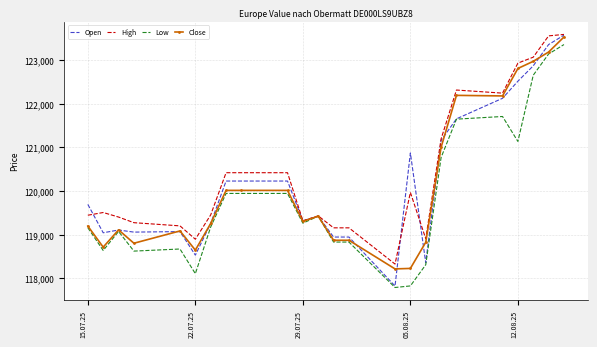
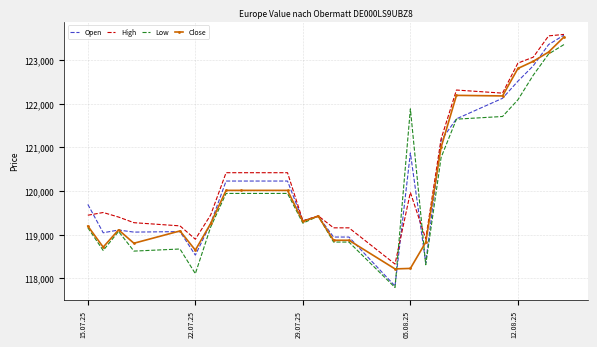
  {
    "Open": {
      "15.07.25": "119,700",
      "22.07.25": "118,500",
      "05.08.25": "120,900",
      "12.08.25": "122,500"
    },
    "High": {
      "15.07.25": "119,400",
      "22.07.25": "118,900",
      "05.08.25": "120,000",
      "12.08.25": "122,900"
    },
    "Low": {
      "22.07.25": "118,100",
-     "05.08.25": "117,800",
-     "12.08.25": "121,100"
+     "05.08.25": "121,900",
+     "12.08.25": "122,100"
    },
    "Close": {
      "22.07.25": "118,600",
      "05.08.25": "118,200",
      "12.08.25": "122,800"
    }
  }
